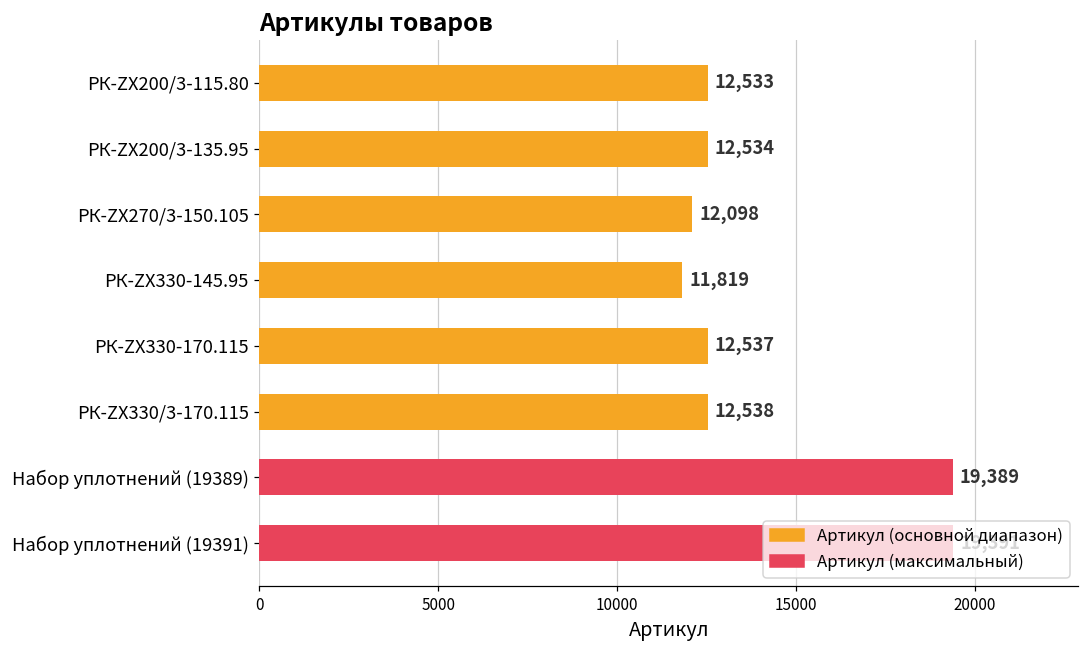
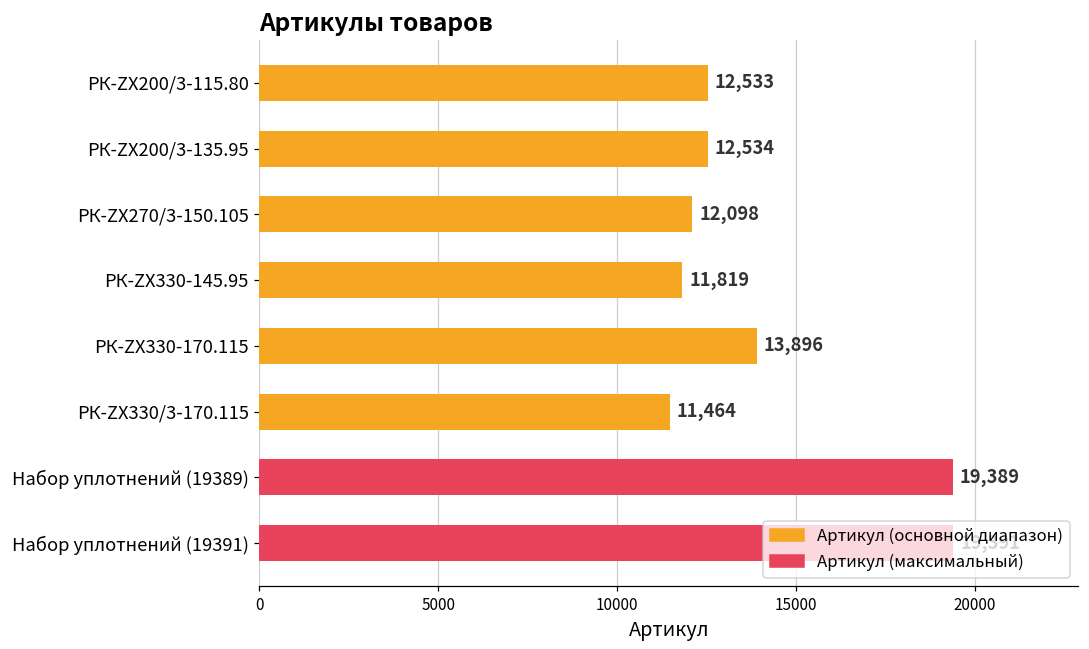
  {
    "РК-ZX200/3-115.80": "12,533",
    "РК-ZX200/3-135.95": "12,534",
    "РК-ZX270/3-150.105": "12,098",
    "РК-ZX330-145.95": "11,819",
-   "РК-ZX330-170.115": "12,537",
-   "РК-ZX330/3-170.115": "12,538",
+   "РК-ZX330-170.115": "13,896",
+   "РК-ZX330/3-170.115": "11,464",
    "Набор уплотнений (19389)": "19,389"
  }
